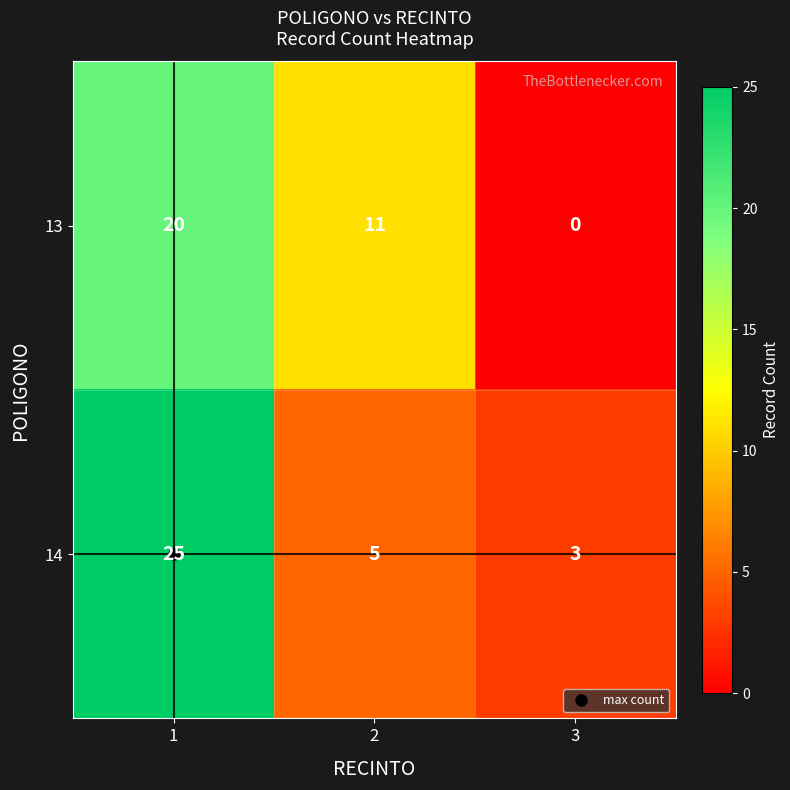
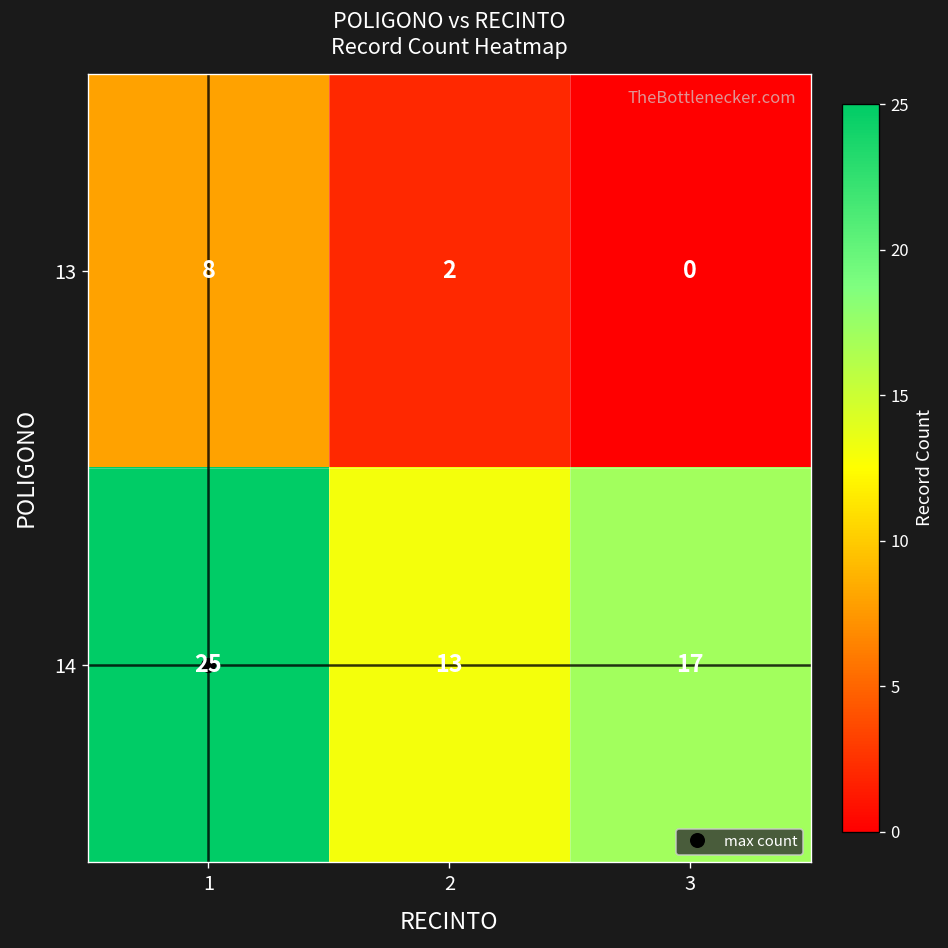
  {
    "13": {
-     "1": 20,
-     "2": 11
+     "1": 8,
+     "2": 2
    },
    "14": {
-     "2": 5,
-     "3": 3
+     "2": 13,
+     "3": 17
    }
  }
